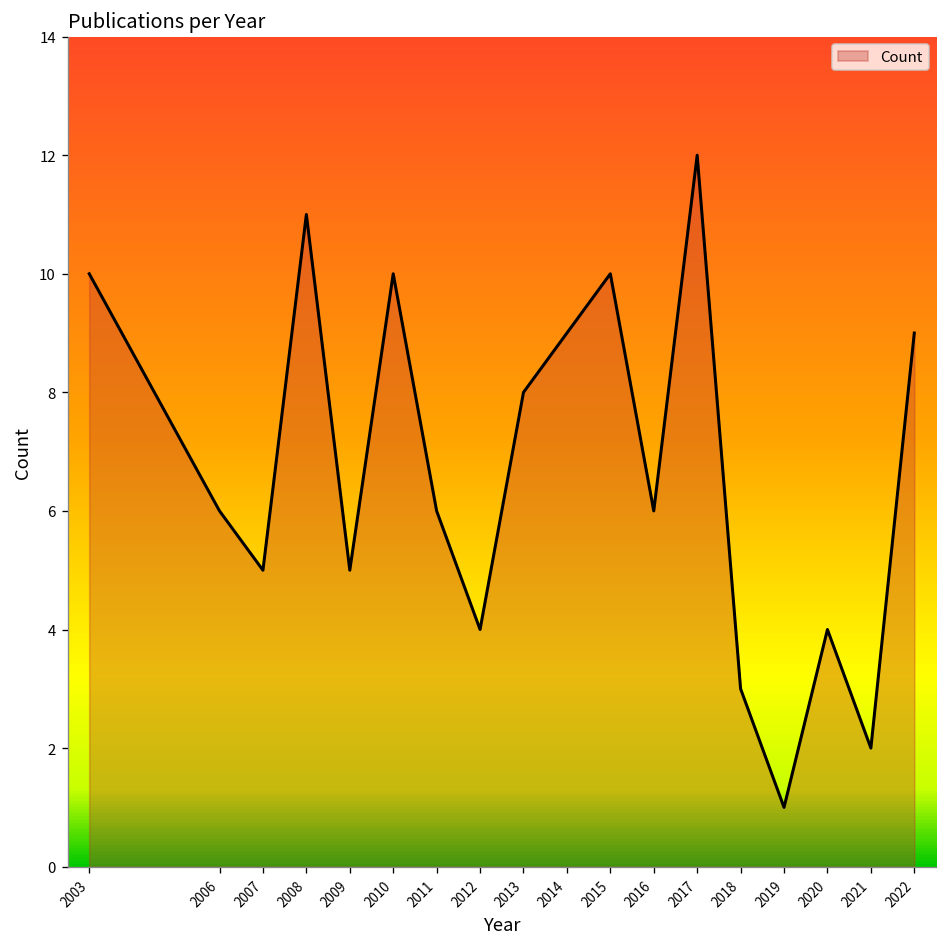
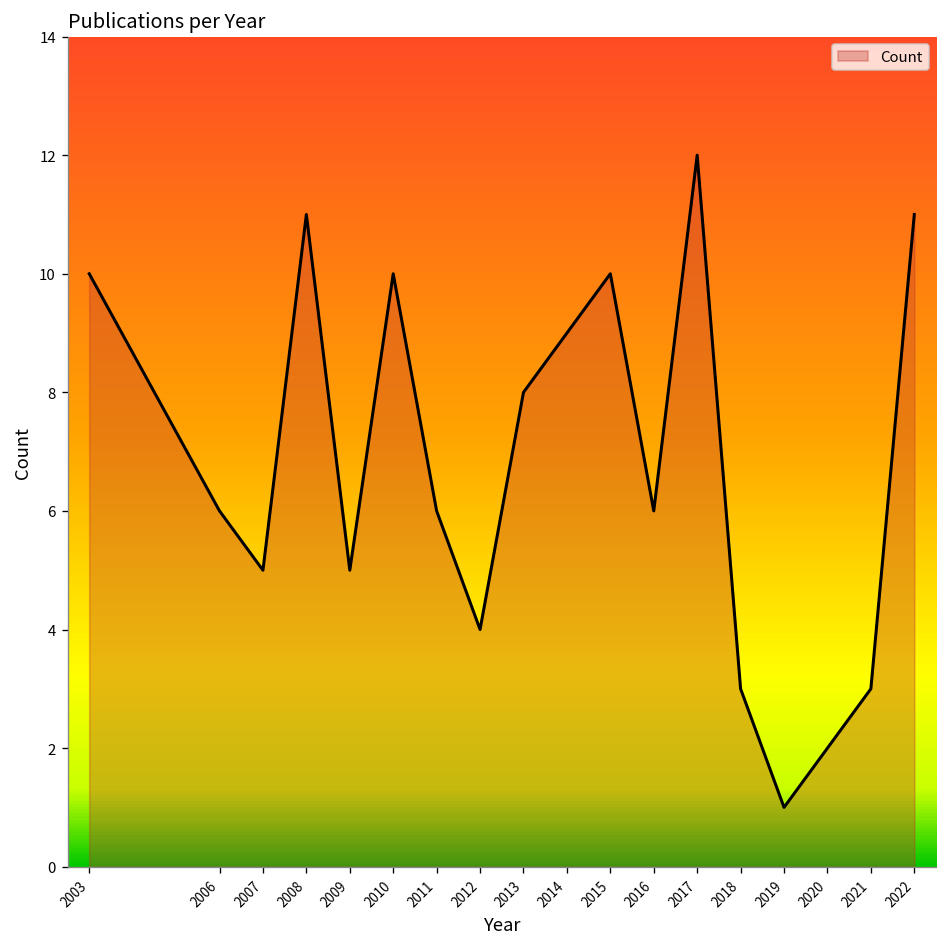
  {
    "2003": 10,
    "2006": 6,
    "2007": 5,
    "2008": 11,
    "2009": 5,
    "2010": 10,
    "2011": 6,
    "2012": 4,
    "2013": 8,
    "2014": 9,
    "2015": 10,
    "2016": 6,
    "2017": 12,
    "2018": 3,
    "2019": 1,
-   "2020": 4,
-   "2021": 2,
-   "2022": 9
+   "2020": 2,
+   "2021": 3,
+   "2022": 11
  }
